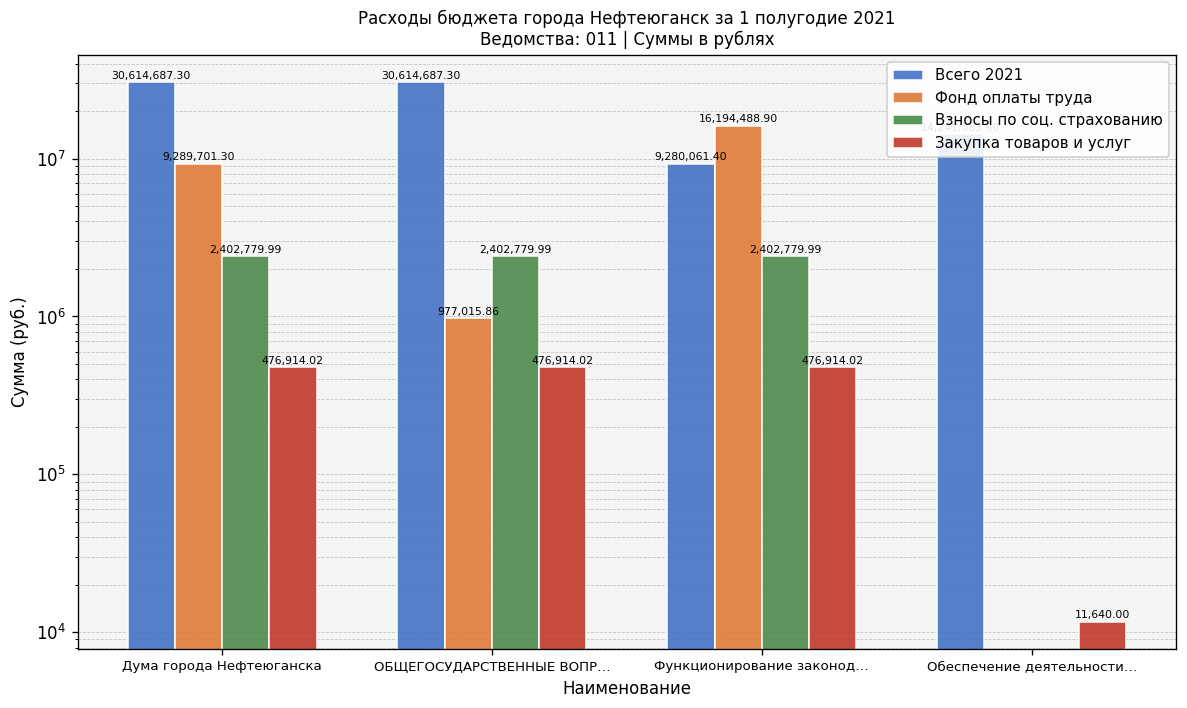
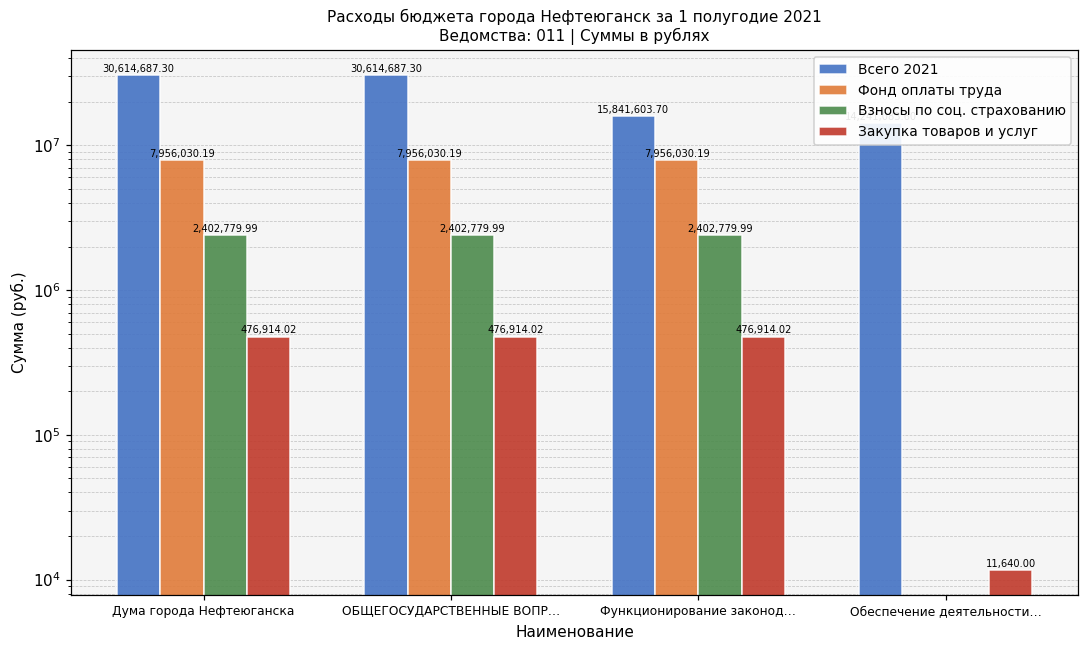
  {
    "Всего 2021": {
      "Дума города Нефтеюганска": "30,614,687.30",
      "ОБЩЕГОСУДАРСТВЕННЫЕ ВОПР…": "30,614,687.30",
-     "Функционирование законод…": "9,280,061.40"
+     "Функционирование законод…": "15,841,603.70"
    },
    "Фонд оплаты труда": {
-     "Дума города Нефтеюганска": "9,289,701.30",
-     "ОБЩЕГОСУДАРСТВЕННЫЕ ВОПР…": "977,015.86",
-     "Функционирование законод…": "16,194,488.90"
+     "Дума города Нефтеюганска": "7,956,030.19",
+     "ОБЩЕГОСУДАРСТВЕННЫЕ ВОПР…": "7,956,030.19",
+     "Функционирование законод…": "7,956,030.19"
    },
    "Взносы по соц. страхованию": {
      "Дума города Нефтеюганска": "2,402,779.99",
      "ОБЩЕГОСУДАРСТВЕННЫЕ ВОПР…": "2,402,779.99",
      "Функционирование законод…": "2,402,779.99"
    },
    "Закупка товаров и услуг": {
      "Дума города Нефтеюганска": "476,914.02",
      "ОБЩЕГОСУДАРСТВЕННЫЕ ВОПР…": "476,914.02",
      "Функционирование законод…": "476,914.02",
      "Обеспечение деятельности…": "11,640.00"
    }
  }
